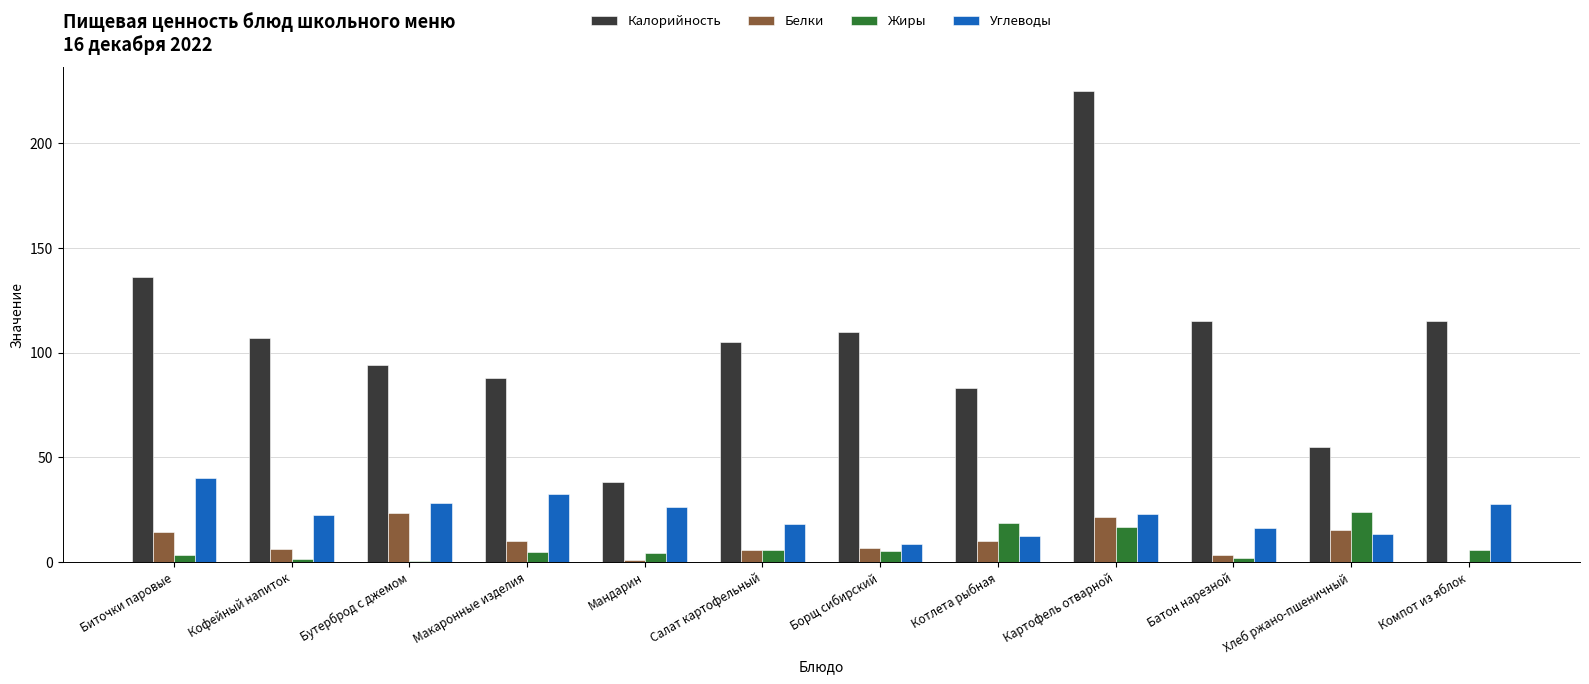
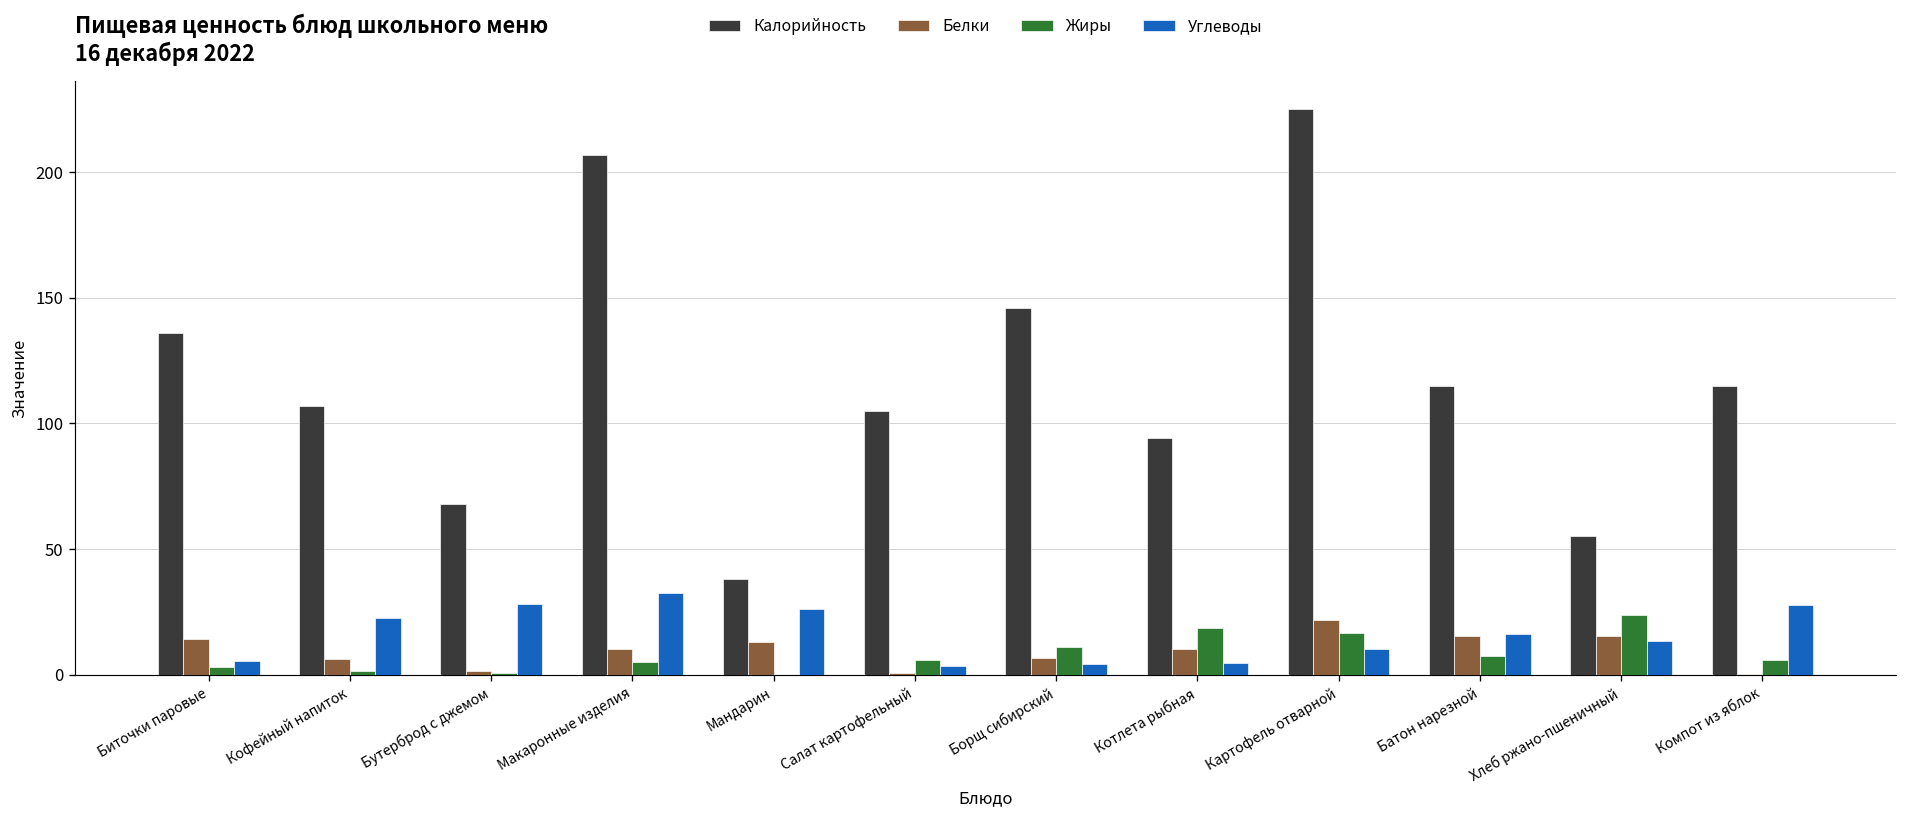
  {
    "Калорийность": {
      "Биточки паровые": 136,
      "Кофейный напиток": 107,
-     "Бутерброд с джемом": 94,
-     "Макаронные изделия": 88,
+     "Бутерброд с джемом": 68,
+     "Макаронные изделия": 207,
      "Мандарин": 38,
      "Салат картофельный": 105,
-     "Борщ сибирский": 110,
-     "Котлета рыбная": 83,
+     "Борщ сибирский": 146,
+     "Котлета рыбная": 94,
      "Картофель отварной": 225,
      "Батон нарезной": 115,
      "Хлеб ржано-пшеничный": 55,
      "Компот из яблок": 115
    },
    "Белки": {
      "Биточки паровые": 14,
      "Кофейный напиток": 6,
-     "Бутерброд с джемом": 23,
+     "Бутерброд с джемом": 1,
      "Макаронные изделия": 10,
-     "Мандарин": 1,
-     "Салат картофельный": 6,
+     "Мандарин": 13,
+     "Салат картофельный": 1,
      "Борщ сибирский": 7,
      "Котлета рыбная": 10,
      "Картофель отварной": 22,
-     "Батон нарезной": 3,
+     "Батон нарезной": 15,
      "Хлеб ржано-пшеничный": 15
    },
    "Жиры": {
      "Биточки паровые": 3,
      "Кофейный напиток": 1,
      "Макаронные изделия": 5,
-     "Мандарин": 5,
+     "Мандарин": 0,
      "Салат картофельный": 6,
-     "Борщ сибирский": 5,
+     "Борщ сибирский": 11,
      "Котлета рыбная": 19,
      "Картофель отварной": 17,
-     "Батон нарезной": 2,
+     "Батон нарезной": 7,
      "Хлеб ржано-пшеничный": 24,
      "Компот из яблок": 6
    },
    "Углеводы": {
-     "Биточки паровые": 40,
+     "Биточки паровые": 6,
      "Кофейный напиток": 22,
      "Бутерброд с джемом": 28,
      "Макаронные изделия": 32,
      "Мандарин": 26,
-     "Салат картофельный": 18,
-     "Борщ сибирский": 9,
-     "Котлета рыбная": 12,
-     "Картофель отварной": 23,
+     "Салат картофельный": 4,
+     "Борщ сибирский": 4,
+     "Котлета рыбная": 5,
+     "Картофель отварной": 10,
      "Батон нарезной": 16,
      "Хлеб ржано-пшеничный": 13,
      "Компот из яблок": 28
    }
  }
